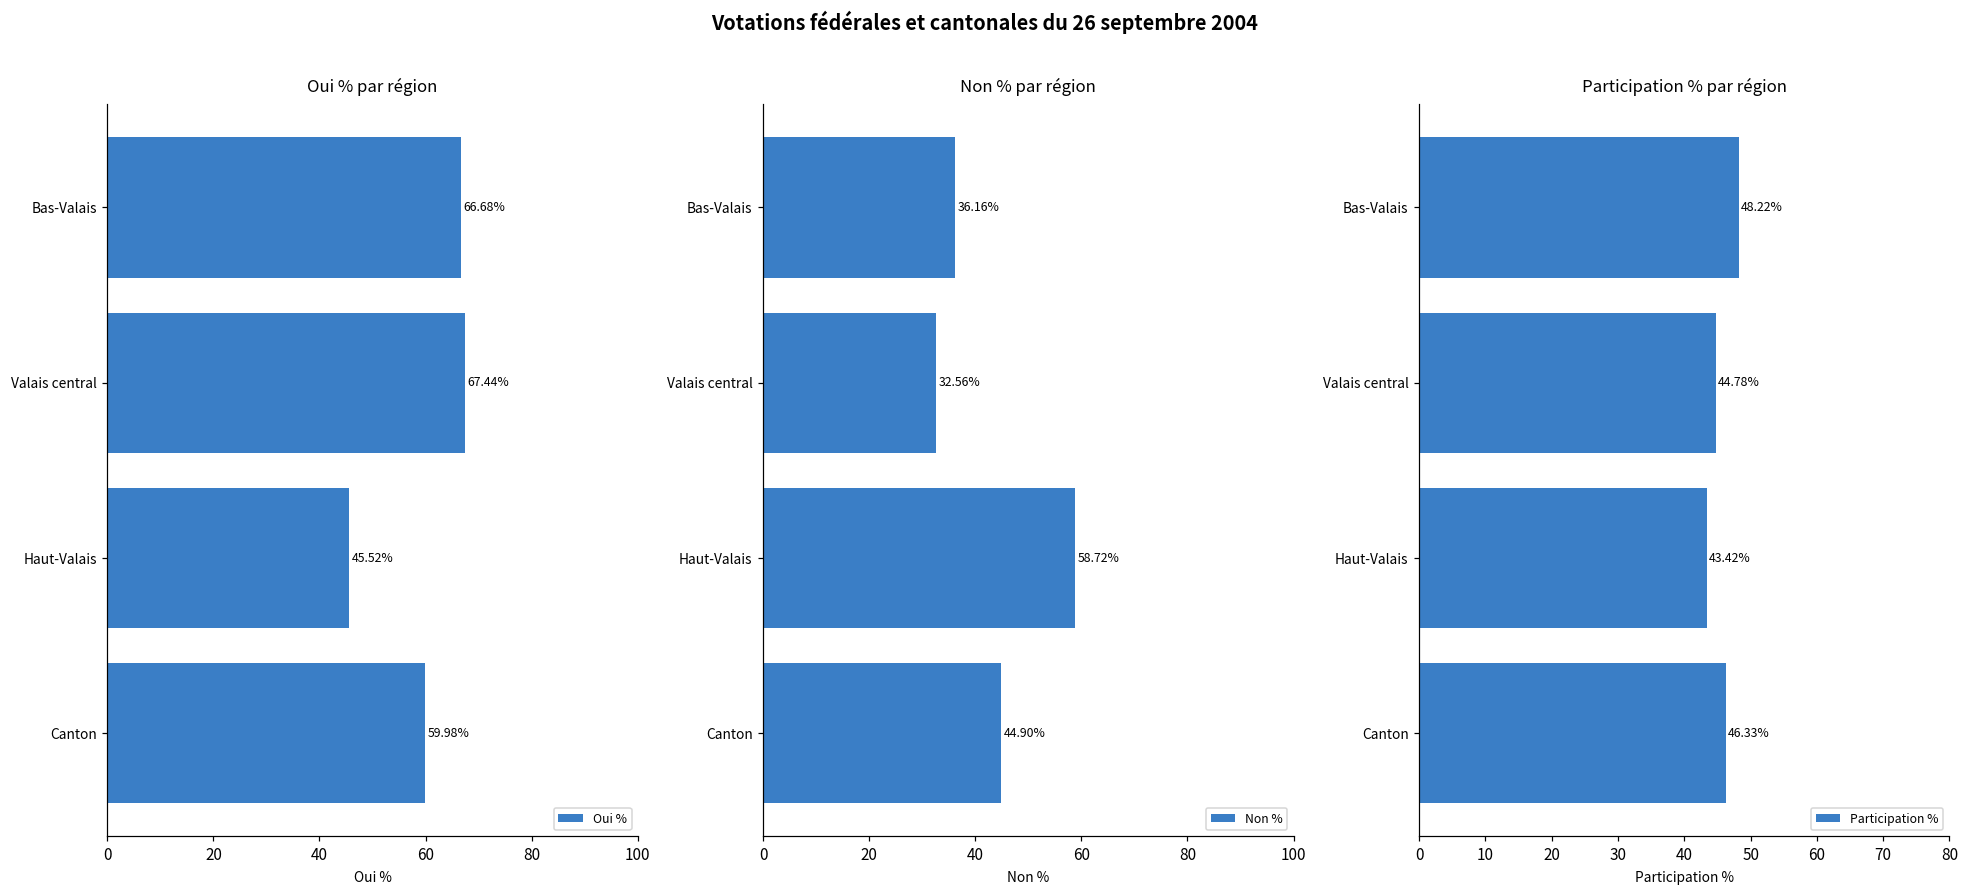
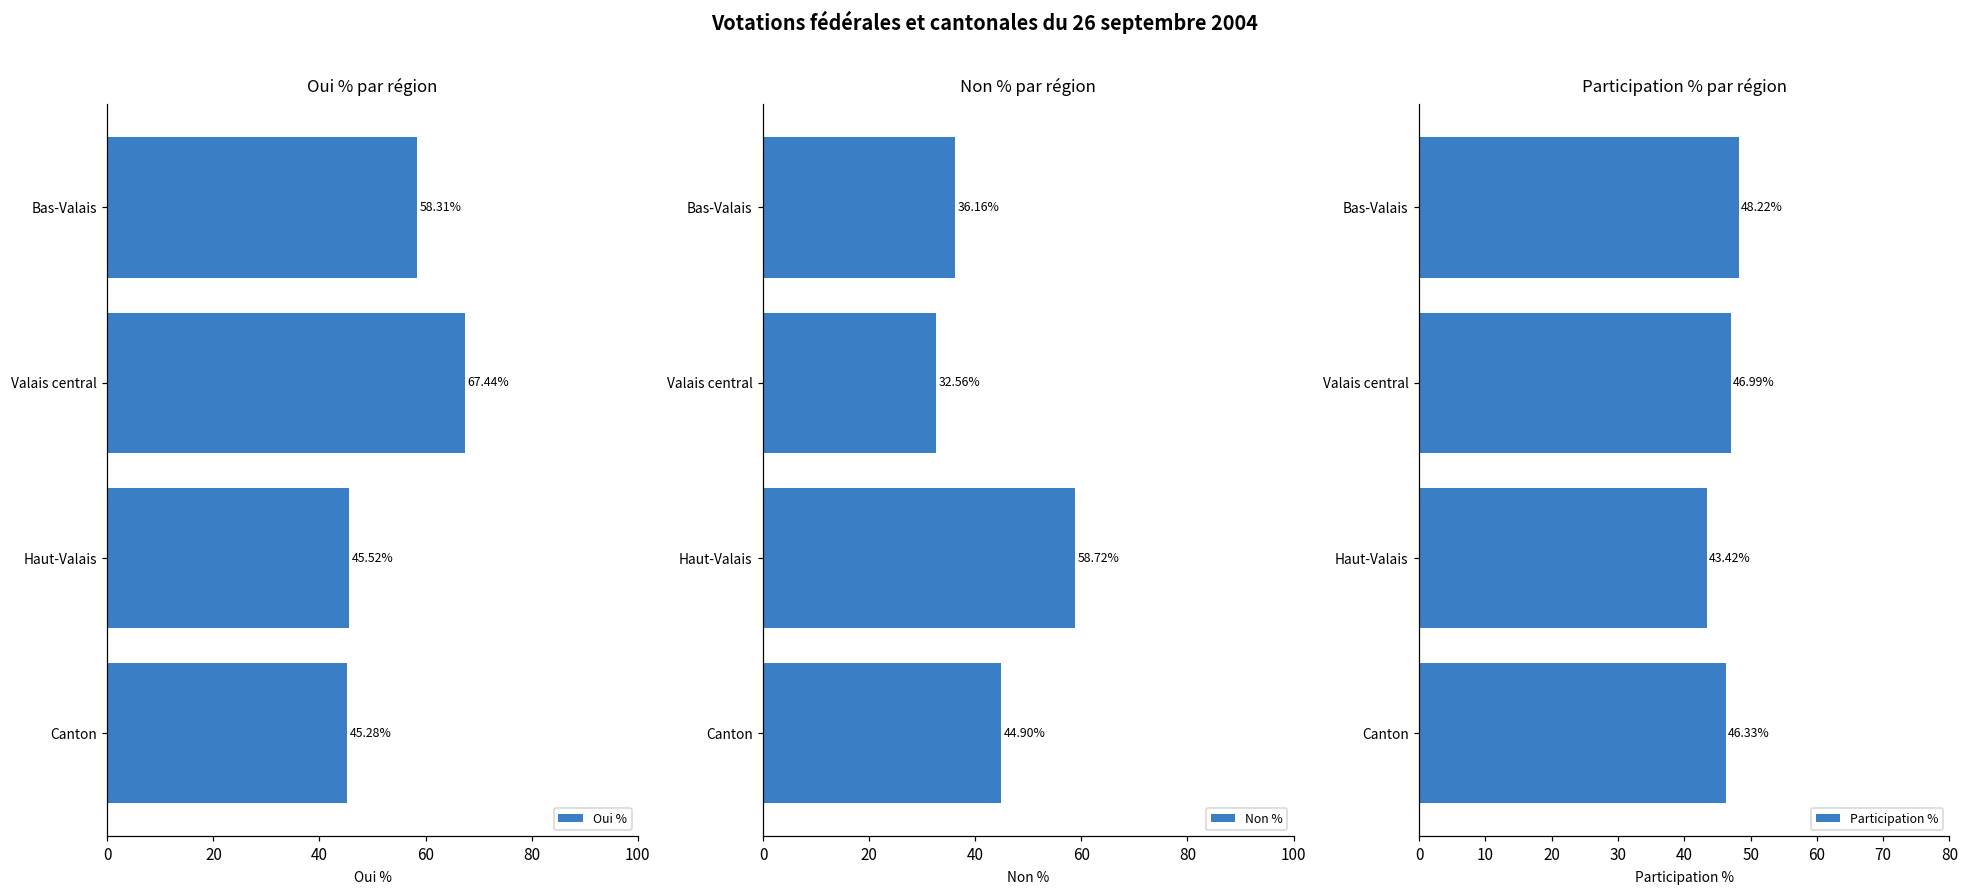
  {
    "Oui % par région": {
-     "Bas-Valais": "66.68%",
+     "Bas-Valais": "58.31%",
      "Valais central": "67.44%",
      "Haut-Valais": "45.52%",
-     "Canton": "59.98%"
+     "Canton": "45.28%"
    },
    "Non % par région": {
      "Bas-Valais": "36.16%",
      "Valais central": "32.56%",
      "Haut-Valais": "58.72%",
      "Canton": "44.90%"
    },
    "Participation % par région": {
      "Bas-Valais": "48.22%",
-     "Valais central": "44.78%",
+     "Valais central": "46.99%",
      "Haut-Valais": "43.42%",
      "Canton": "46.33%"
    }
  }
